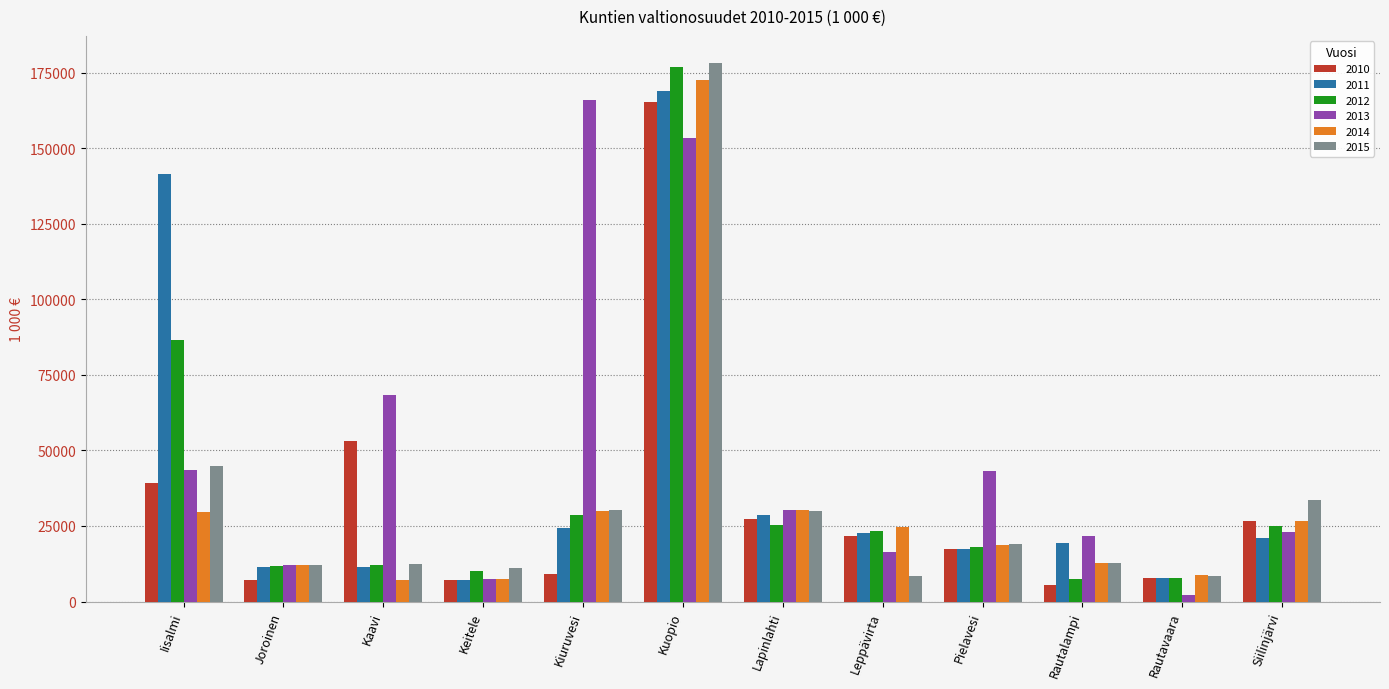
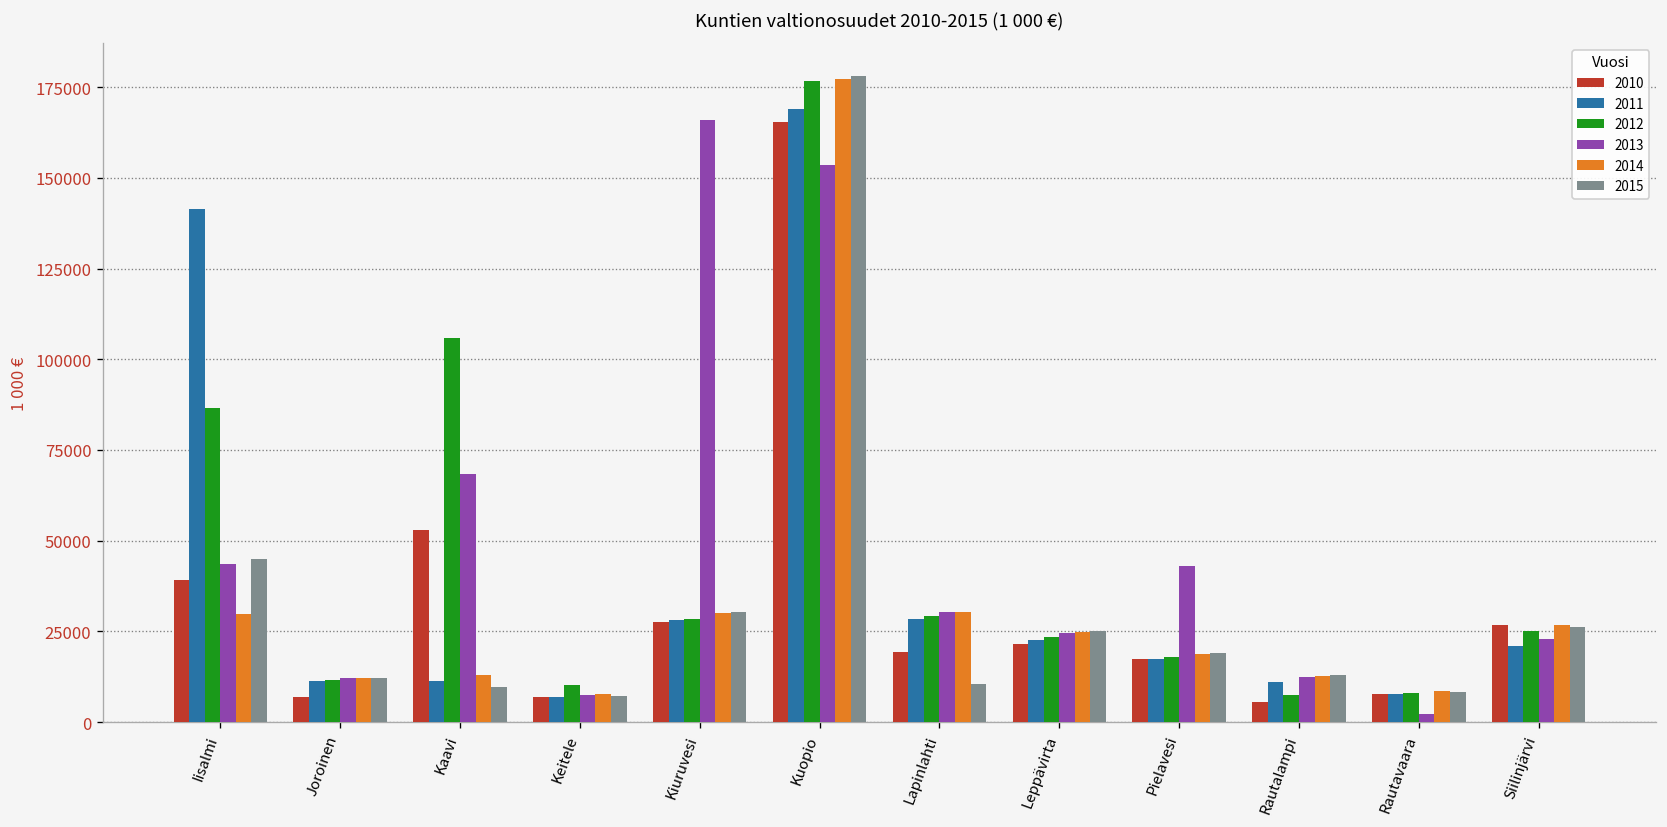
  {
    "2010": {
      "Iisalmi": 39000,
      "Joroinen": 7000,
      "Kaavi": 53000,
      "Keitele": 7000,
-     "Kiuruvesi": 9000,
+     "Kiuruvesi": 28000,
      "Kuopio": 165000,
-     "Lapinlahti": 27000,
+     "Lapinlahti": 19000,
      "Leppävirta": 22000,
      "Pielavesi": 17000,
      "Rautalampi": 6000,
      "Rautavaara": 8000,
      "Siilinjärvi": 27000
    },
    "2011": {
      "Iisalmi": 142000,
      "Joroinen": 11000,
      "Kaavi": 11000,
      "Keitele": 7000,
-     "Kiuruvesi": 24000,
+     "Kiuruvesi": 28000,
      "Kuopio": 169000,
      "Lapinlahti": 28000,
      "Leppävirta": 23000,
      "Pielavesi": 17000,
-     "Rautalampi": 19000,
+     "Rautalampi": 11000,
      "Rautavaara": 8000,
      "Siilinjärvi": 21000
    },
    "2012": {
      "Iisalmi": 86000,
      "Joroinen": 12000,
-     "Kaavi": 12000,
+     "Kaavi": 106000,
      "Keitele": 10000,
      "Kiuruvesi": 29000,
      "Kuopio": 177000,
-     "Lapinlahti": 25000,
+     "Lapinlahti": 29000,
      "Leppävirta": 23000,
      "Pielavesi": 18000,
      "Rautalampi": 7000,
      "Rautavaara": 8000,
      "Siilinjärvi": 25000
    },
    "2013": {
      "Iisalmi": 44000,
      "Joroinen": 12000,
      "Kaavi": 68000,
      "Keitele": 7000,
      "Kiuruvesi": 166000,
      "Kuopio": 153000,
      "Lapinlahti": 30000,
-     "Leppävirta": 16000,
+     "Leppävirta": 24000,
      "Pielavesi": 43000,
-     "Rautalampi": 22000,
+     "Rautalampi": 12000,
      "Rautavaara": 2000,
      "Siilinjärvi": 23000
    },
    "2014": {
      "Iisalmi": 30000,
      "Joroinen": 12000,
-     "Kaavi": 7000,
+     "Kaavi": 13000,
      "Keitele": 8000,
      "Kiuruvesi": 30000,
-     "Kuopio": 172000,
+     "Kuopio": 177000,
      "Lapinlahti": 30000,
      "Leppävirta": 25000,
      "Pielavesi": 19000,
      "Rautalampi": 13000,
      "Rautavaara": 9000,
      "Siilinjärvi": 27000
    },
    "2015": {
      "Iisalmi": 45000,
      "Joroinen": 12000,
-     "Kaavi": 13000,
-     "Keitele": 11000,
+     "Kaavi": 10000,
+     "Keitele": 7000,
      "Kiuruvesi": 30000,
      "Kuopio": 178000,
-     "Lapinlahti": 30000,
-     "Leppävirta": 9000,
+     "Lapinlahti": 10000,
+     "Leppävirta": 25000,
      "Pielavesi": 19000,
      "Rautalampi": 13000,
      "Rautavaara": 8000,
-     "Siilinjärvi": 34000
+     "Siilinjärvi": 26000
    }
  }
